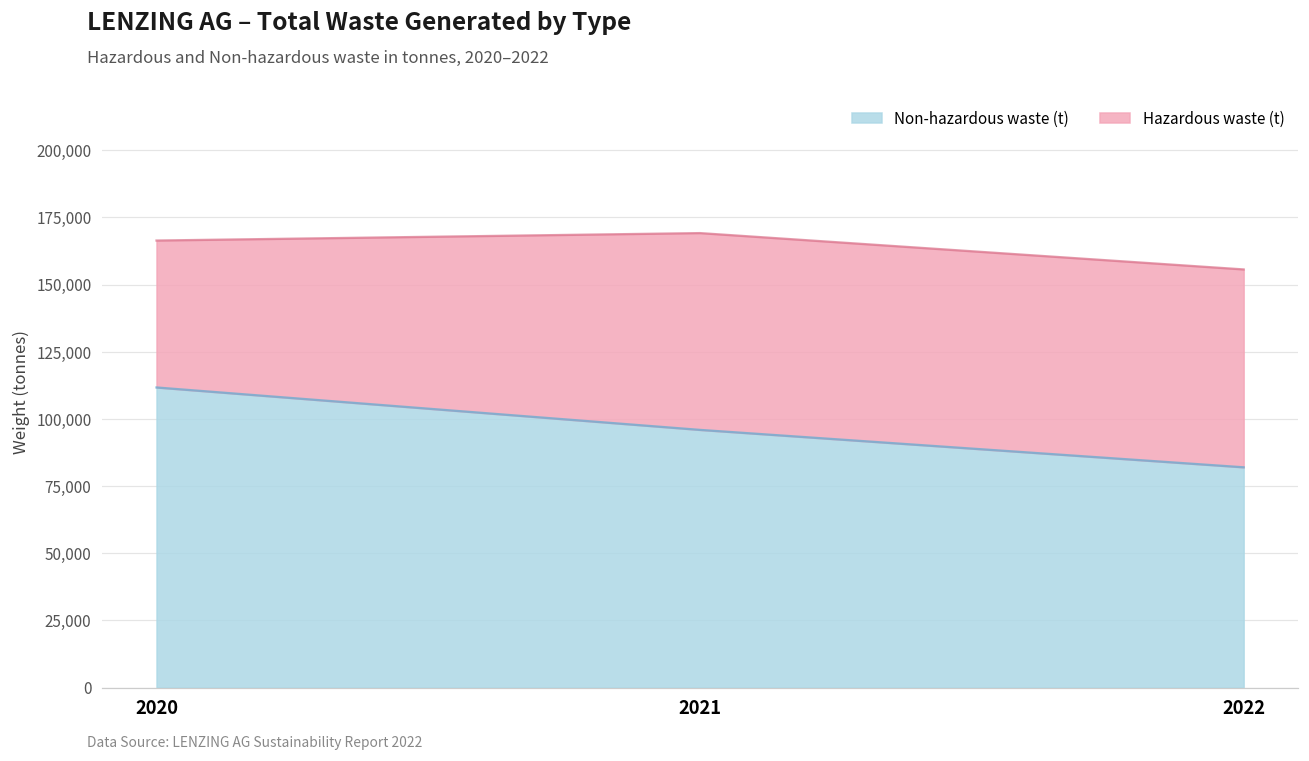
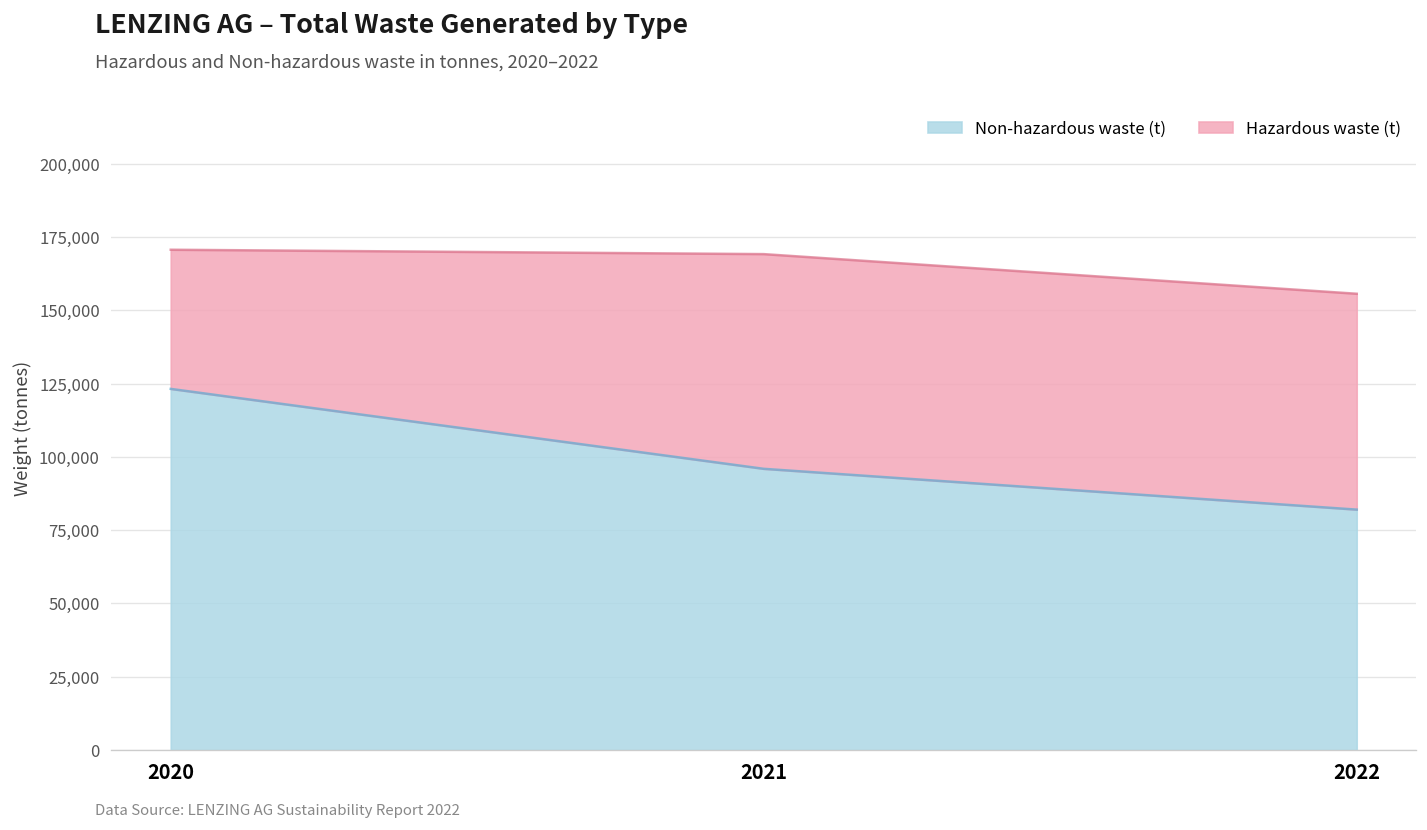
  {
    "Non-hazardous waste (t)": {
-     "2020": "112,000",
+     "2020": "123,000",
      "2021": "96,000",
      "2022": "82,000"
    },
    "Hazardous waste (t)": {
-     "2020": "55,000",
+     "2020": "47,000",
      "2021": "73,000",
      "2022": "74,000"
    }
  }
